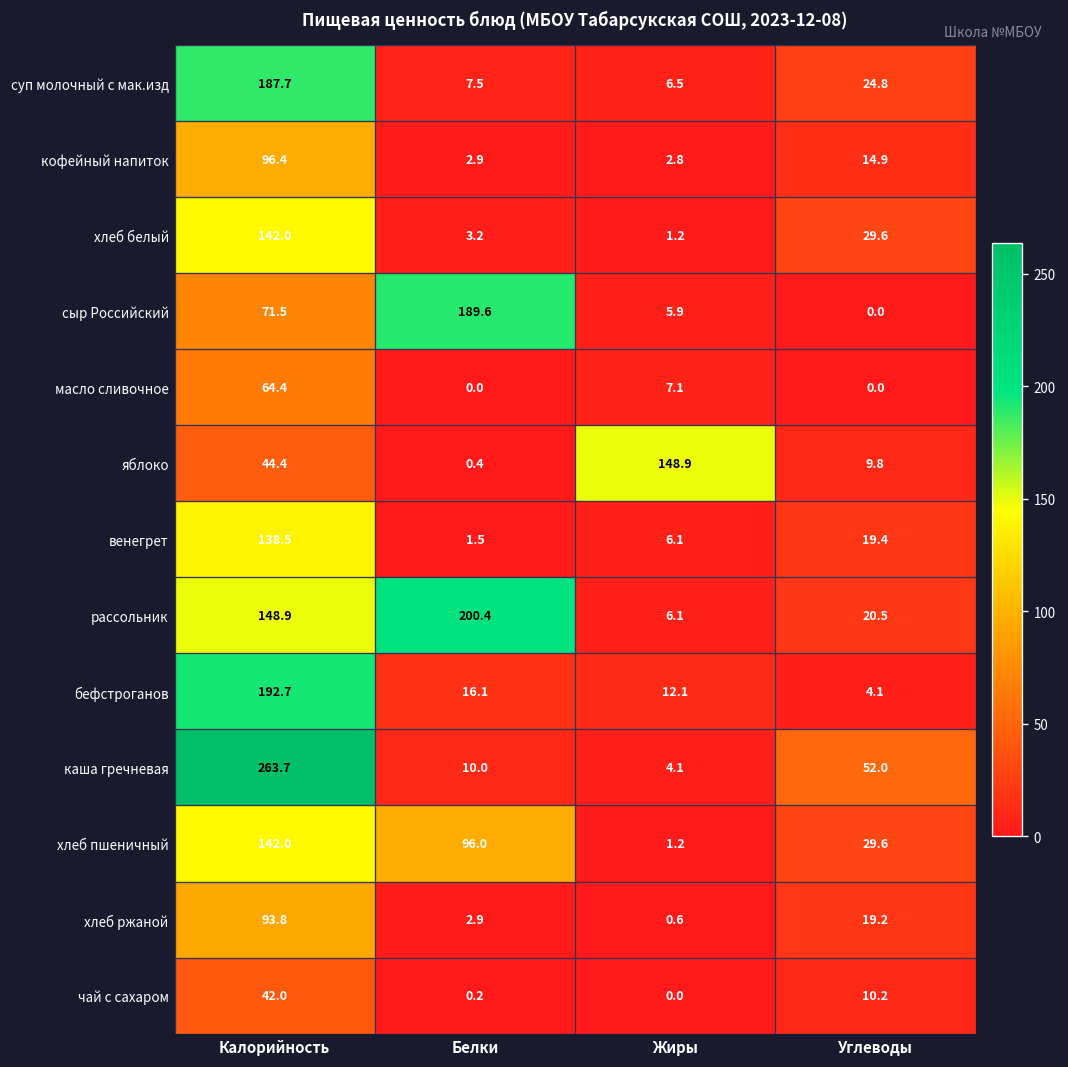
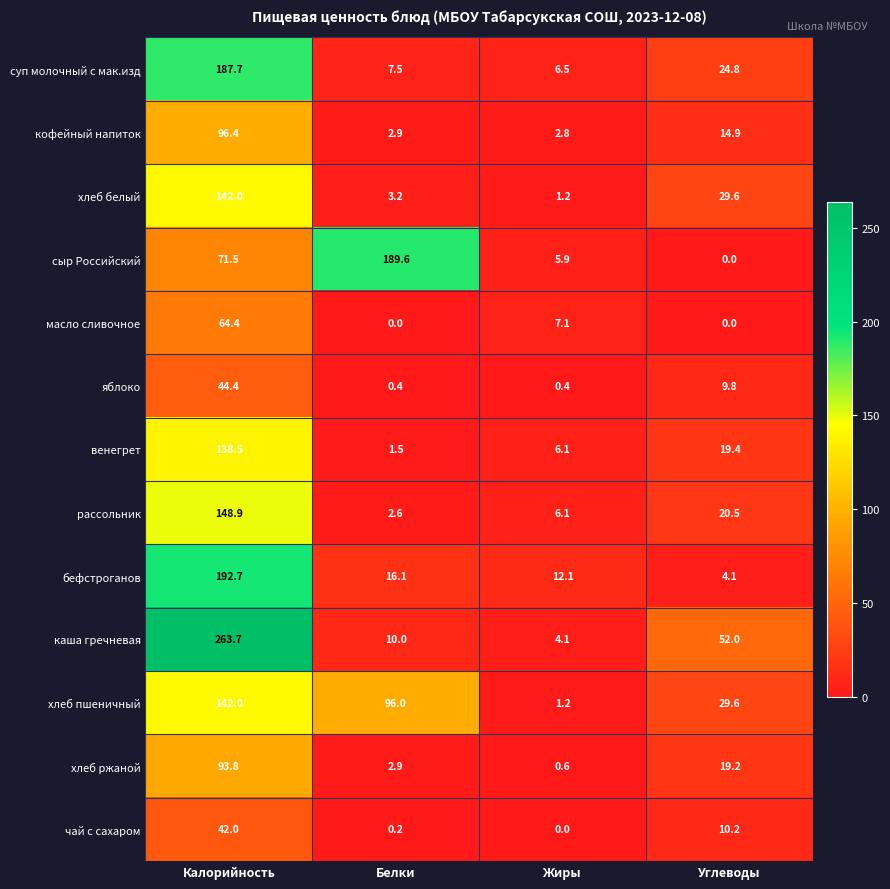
  {
    "суп молочный с мак.изд": {
      "Калорийность": 187.7,
      "Белки": 7.5,
      "Жиры": 6.5,
      "Углеводы": 24.8
    },
    "кофейный напиток": {
      "Калорийность": 96.4,
      "Белки": 2.9,
      "Жиры": 2.8,
      "Углеводы": 14.9
    },
    "хлеб белый": {
      "Калорийность": 142.0,
      "Белки": 3.2,
      "Жиры": 1.2,
      "Углеводы": 29.6
    },
    "сыр Российский": {
      "Калорийность": 71.5,
      "Белки": 189.6,
      "Жиры": 5.9,
      "Углеводы": 0.0
    },
    "масло сливочное": {
      "Калорийность": 64.4,
      "Белки": 0.0,
      "Жиры": 7.1,
      "Углеводы": 0.0
    },
    "яблоко": {
      "Калорийность": 44.4,
      "Белки": 0.4,
-     "Жиры": 148.9,
+     "Жиры": 0.4,
      "Углеводы": 9.8
    },
    "венегрет": {
      "Калорийность": 138.5,
      "Белки": 1.5,
      "Жиры": 6.1,
      "Углеводы": 19.4
    },
    "рассольник": {
      "Калорийность": 148.9,
-     "Белки": 200.4,
+     "Белки": 2.6,
      "Жиры": 6.1,
      "Углеводы": 20.5
    },
    "бефстроганов": {
      "Калорийность": 192.7,
      "Белки": 16.1,
      "Жиры": 12.1,
      "Углеводы": 4.1
    },
    "каша гречневая": {
      "Калорийность": 263.7,
      "Белки": 10.0,
      "Жиры": 4.1,
      "Углеводы": 52.0
    },
    "хлеб пшеничный": {
      "Калорийность": 142.0,
      "Белки": 96.0,
      "Жиры": 1.2,
      "Углеводы": 29.6
    },
    "хлеб ржаной": {
      "Калорийность": 93.8,
      "Белки": 2.9,
      "Жиры": 0.6,
      "Углеводы": 19.2
    },
    "чай с сахаром": {
      "Калорийность": 42.0,
      "Белки": 0.2,
      "Жиры": 0.0,
      "Углеводы": 10.2
    }
  }
